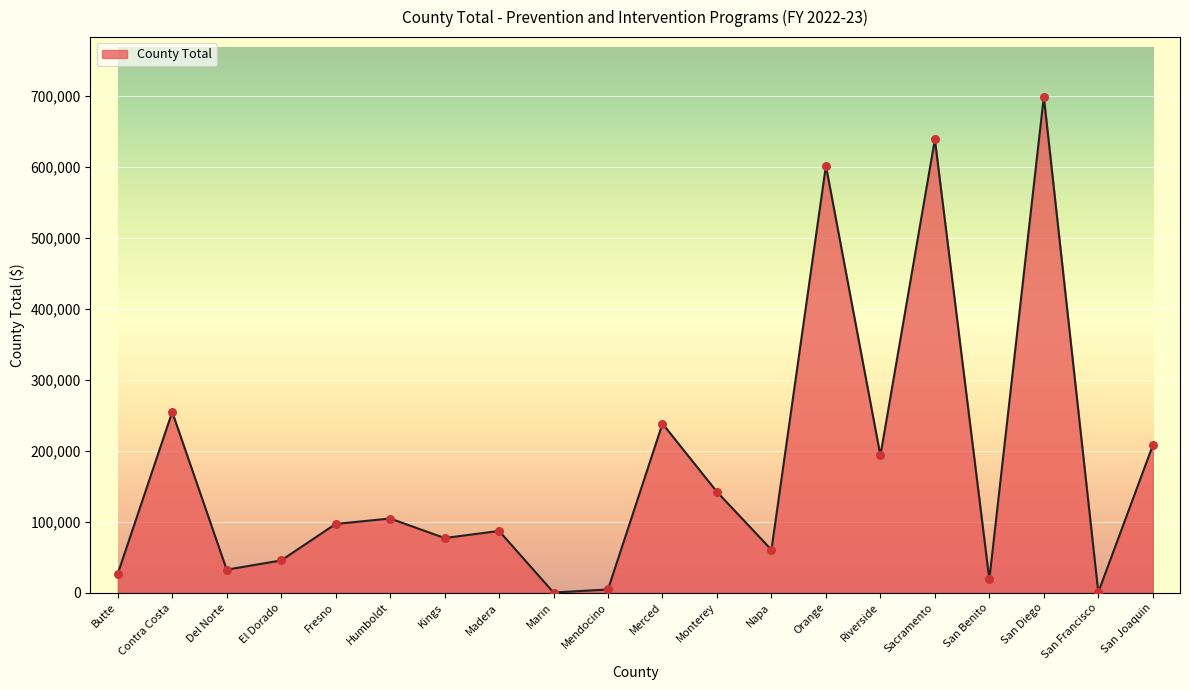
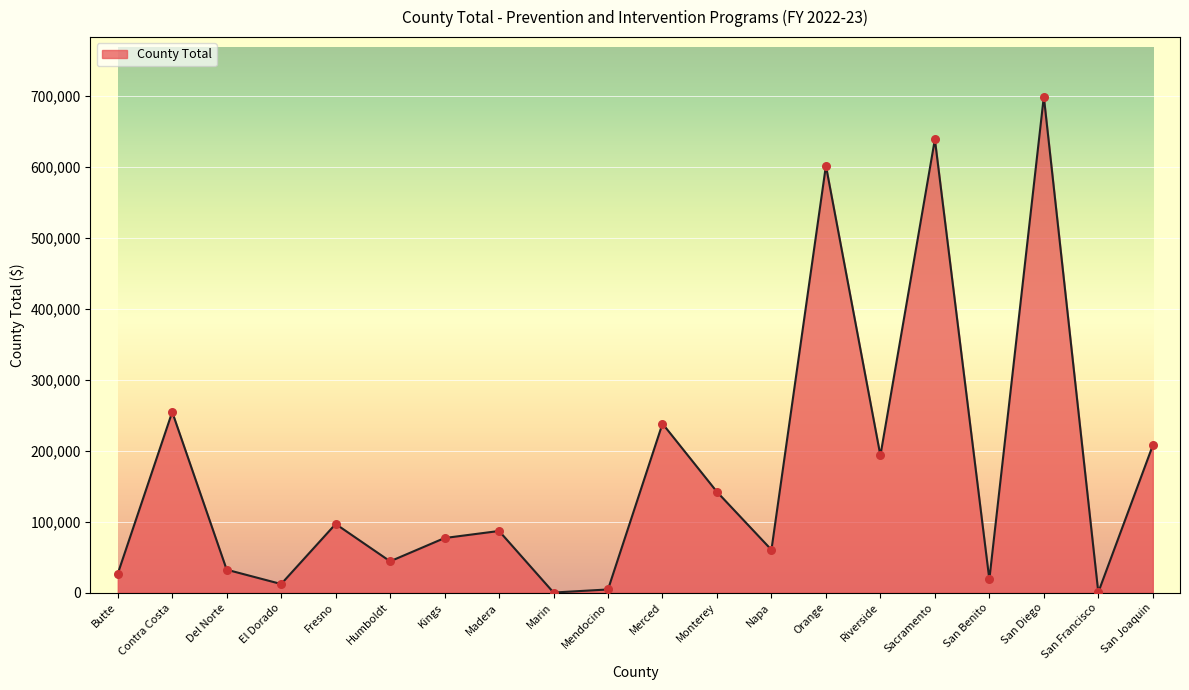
  {
    "Butte": "30,000",
    "Contra Costa": "250,000",
    "Del Norte": "30,000",
-   "El Dorado": "50,000",
+   "El Dorado": "10,000",
    "Fresno": "100,000",
-   "Humboldt": "100,000",
+   "Humboldt": "40,000",
    "Kings": "80,000",
    "Madera": "90,000",
    "Marin": "0",
    "Mendocino": "0",
    "Merced": "240,000",
    "Monterey": "140,000",
    "Napa": "60,000",
    "Orange": "600,000",
    "Riverside": "190,000",
    "Sacramento": "640,000",
    "San Benito": "20,000",
    "San Diego": "700,000",
    "San Francisco": "0",
    "San Joaquin": "210,000"
  }
